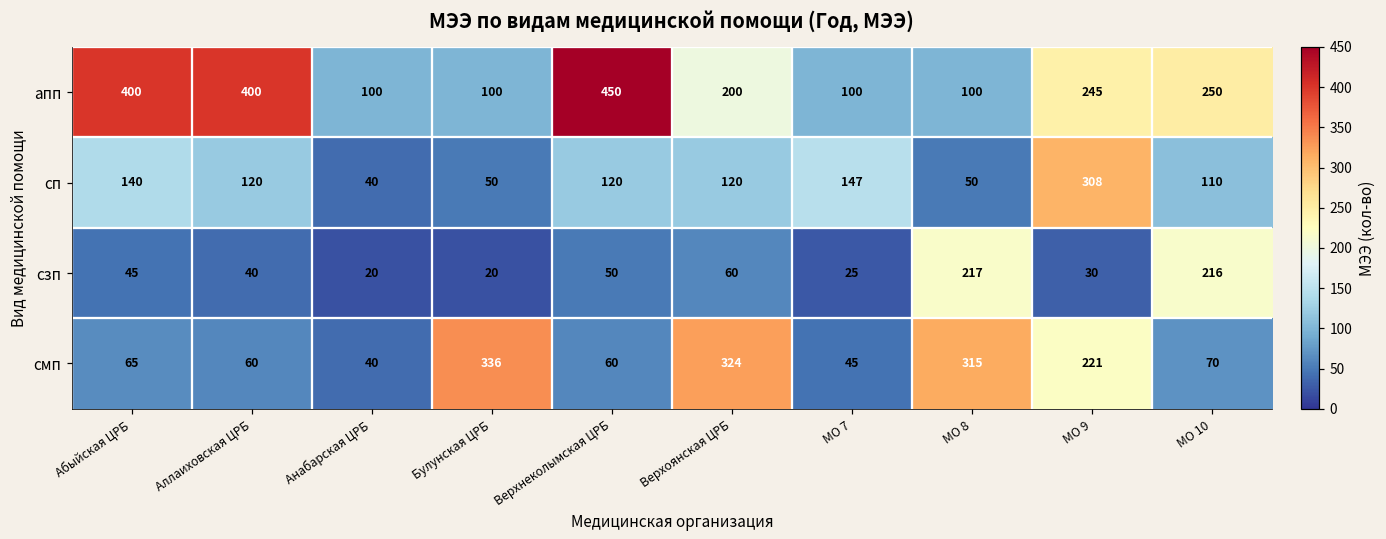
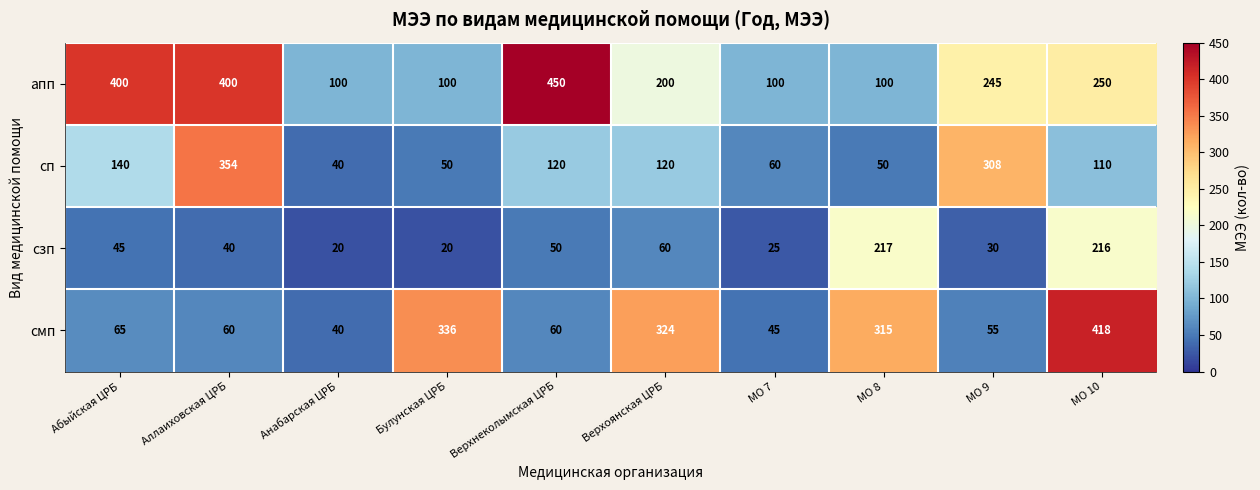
  {
    "апп": {
      "Абыйская ЦРБ": 400,
      "Аллаиховская ЦРБ": 400,
      "Анабарская ЦРБ": 100,
      "Булунская ЦРБ": 100,
      "Верхнеколымская ЦРБ": 450,
      "Верхоянская ЦРБ": 200,
      "МО 7": 100,
      "МО 8": 100,
      "МО 9": 245,
      "МО 10": 250
    },
    "сп": {
      "Абыйская ЦРБ": 140,
-     "Аллаиховская ЦРБ": 120,
+     "Аллаиховская ЦРБ": 354,
      "Анабарская ЦРБ": 40,
      "Булунская ЦРБ": 50,
      "Верхнеколымская ЦРБ": 120,
      "Верхоянская ЦРБ": 120,
-     "МО 7": 147,
+     "МО 7": 60,
      "МО 8": 50,
      "МО 9": 308,
      "МО 10": 110
    },
    "сзп": {
      "Абыйская ЦРБ": 45,
      "Аллаиховская ЦРБ": 40,
      "Анабарская ЦРБ": 20,
      "Булунская ЦРБ": 20,
      "Верхнеколымская ЦРБ": 50,
      "Верхоянская ЦРБ": 60,
      "МО 7": 25,
      "МО 8": 217,
      "МО 9": 30,
      "МО 10": 216
    },
    "смп": {
      "Абыйская ЦРБ": 65,
      "Аллаиховская ЦРБ": 60,
      "Анабарская ЦРБ": 40,
      "Булунская ЦРБ": 336,
      "Верхнеколымская ЦРБ": 60,
      "Верхоянская ЦРБ": 324,
      "МО 7": 45,
      "МО 8": 315,
-     "МО 9": 221,
-     "МО 10": 70
+     "МО 9": 55,
+     "МО 10": 418
    }
  }
